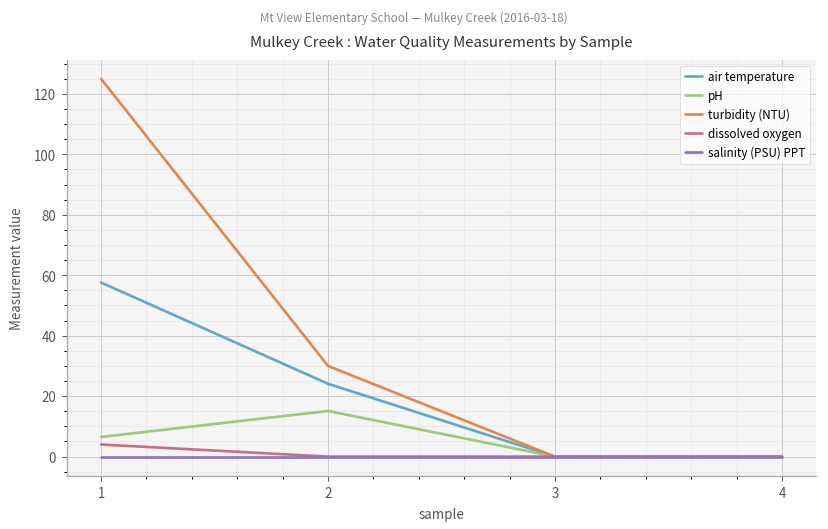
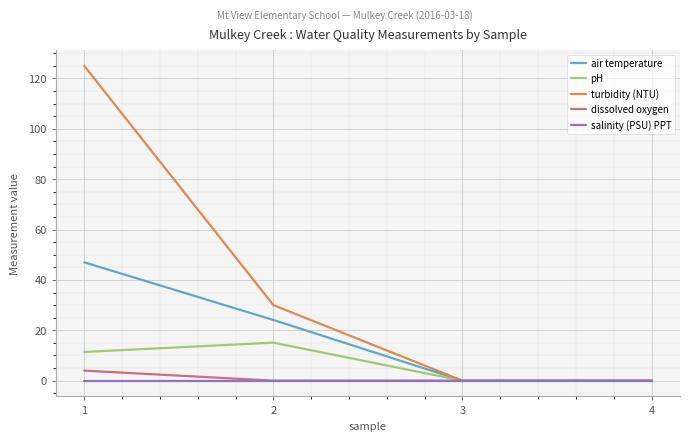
  {
    "air temperature": {
-     "1": 58,
+     "1": 47,
      "2": 24
    },
    "pH": {
-     "1": 7,
+     "1": 11,
      "2": 15
    },
    "salinity (PSU) PPT": {
      "1": 0
    }
  }
